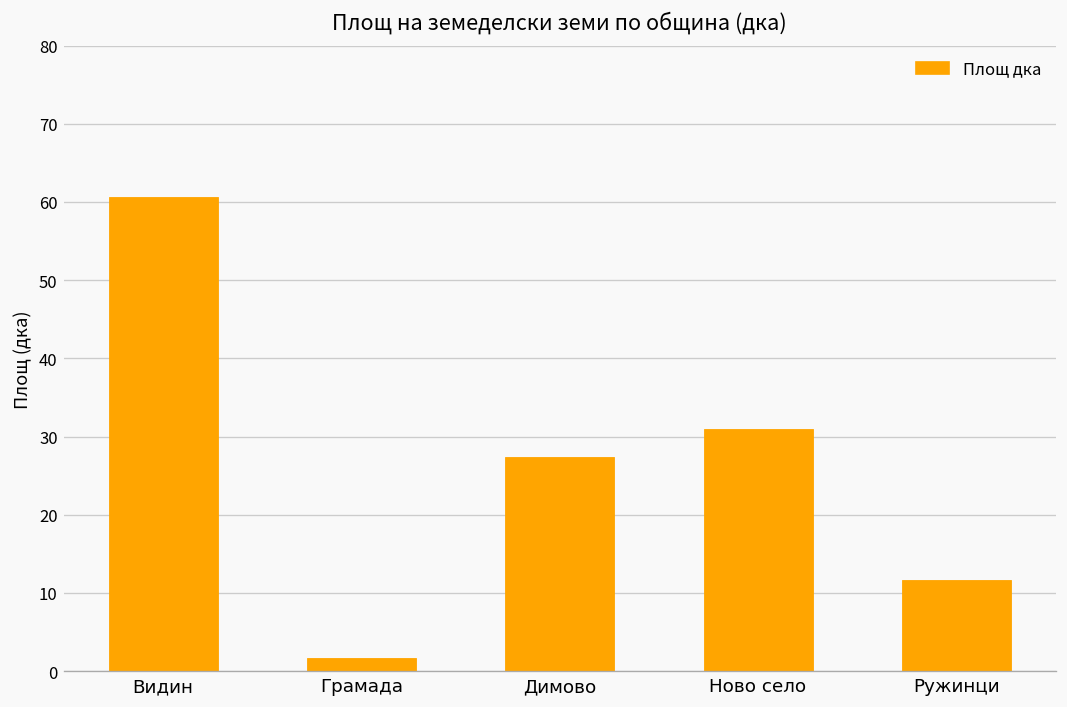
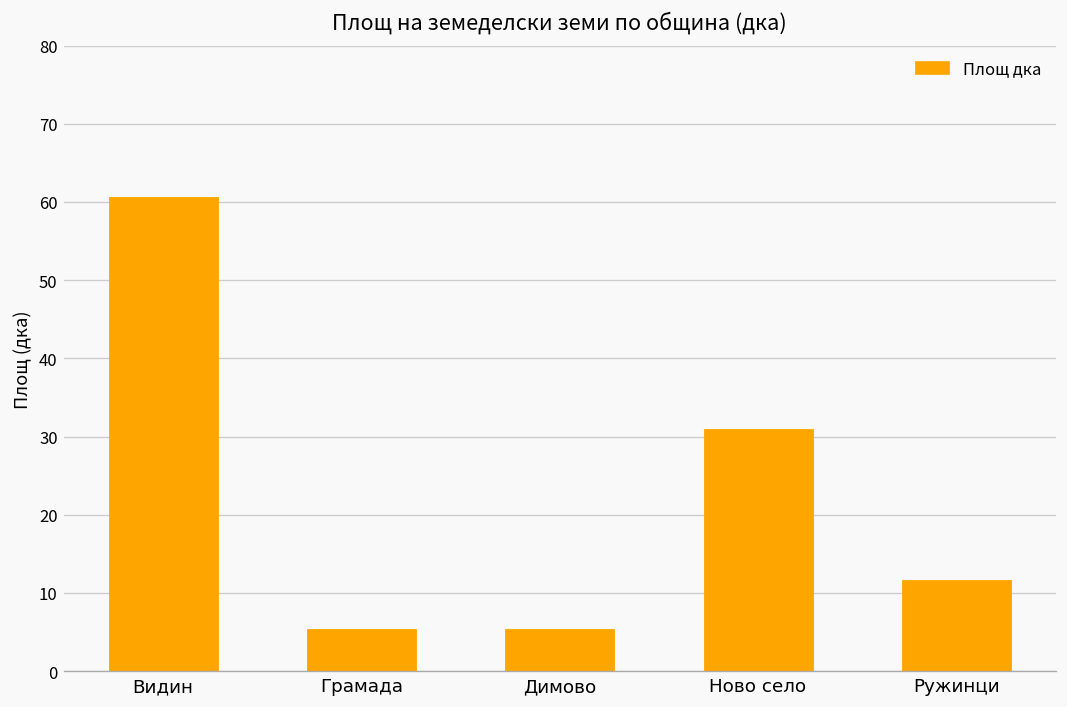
  {
    "Видин": 61,
-   "Грамада": 2,
-   "Димово": 27,
+   "Грамада": 5,
+   "Димово": 5,
    "Ново село": 31,
    "Ружинци": 12
  }
